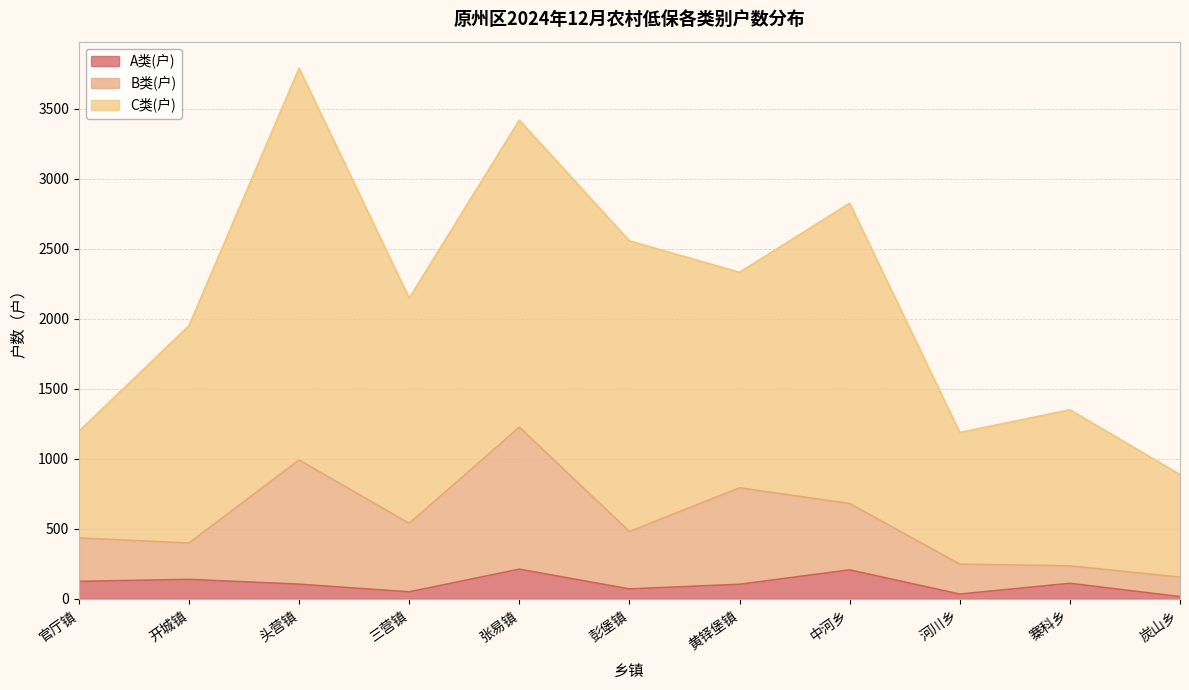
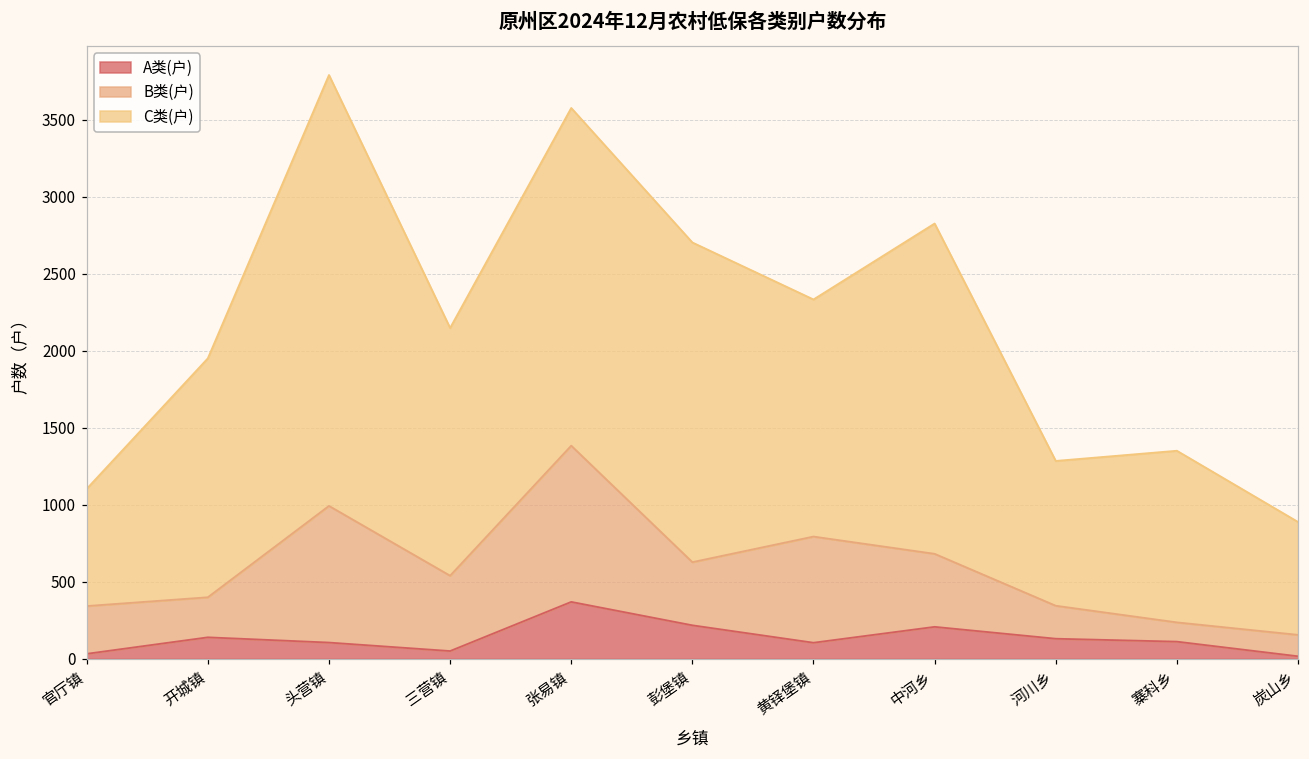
  {
    "A类(户)": {
-     "官厅镇": 130,
+     "官厅镇": 30,
      "开城镇": 140,
      "头营镇": 110,
      "三营镇": 50,
-     "张易镇": 210,
-     "彭堡镇": 70,
+     "张易镇": 370,
+     "彭堡镇": 220,
      "黄铎堡镇": 100,
      "中河乡": 210,
-     "河川乡": 30,
+     "河川乡": 130,
      "寨科乡": 110,
      "炭山乡": 20
    }
  }
